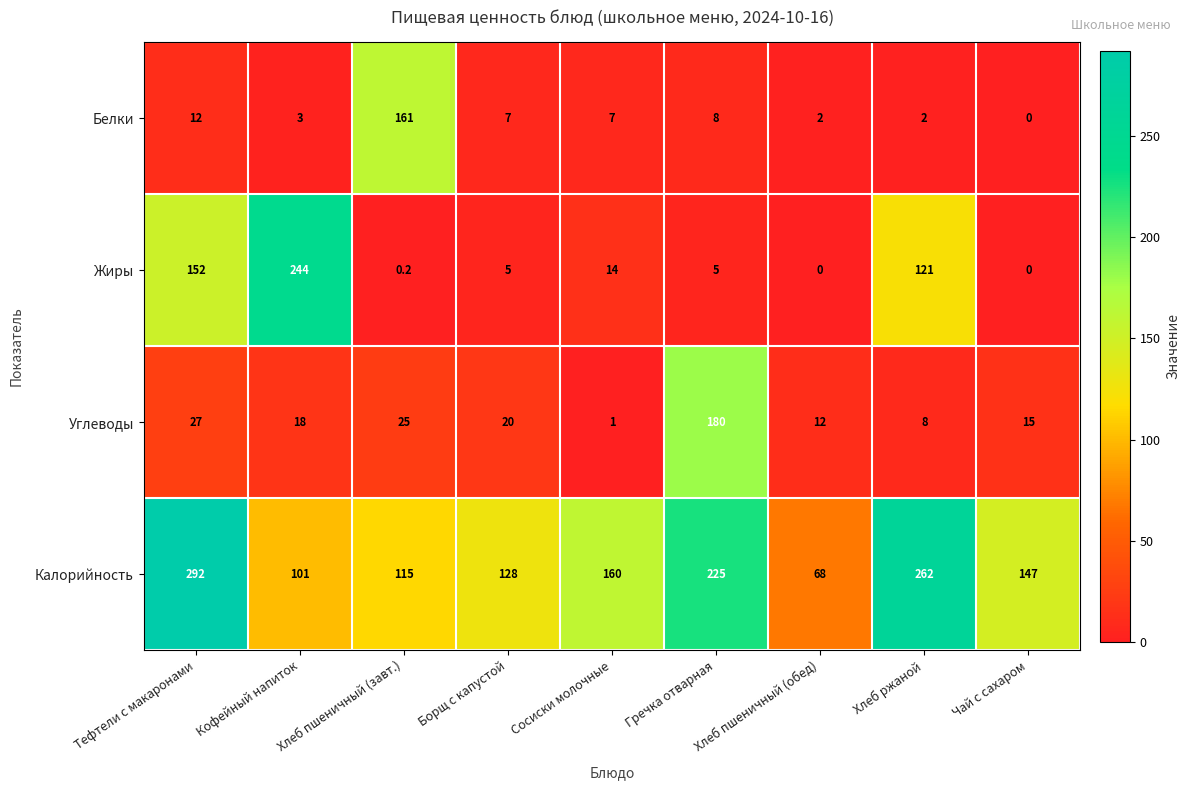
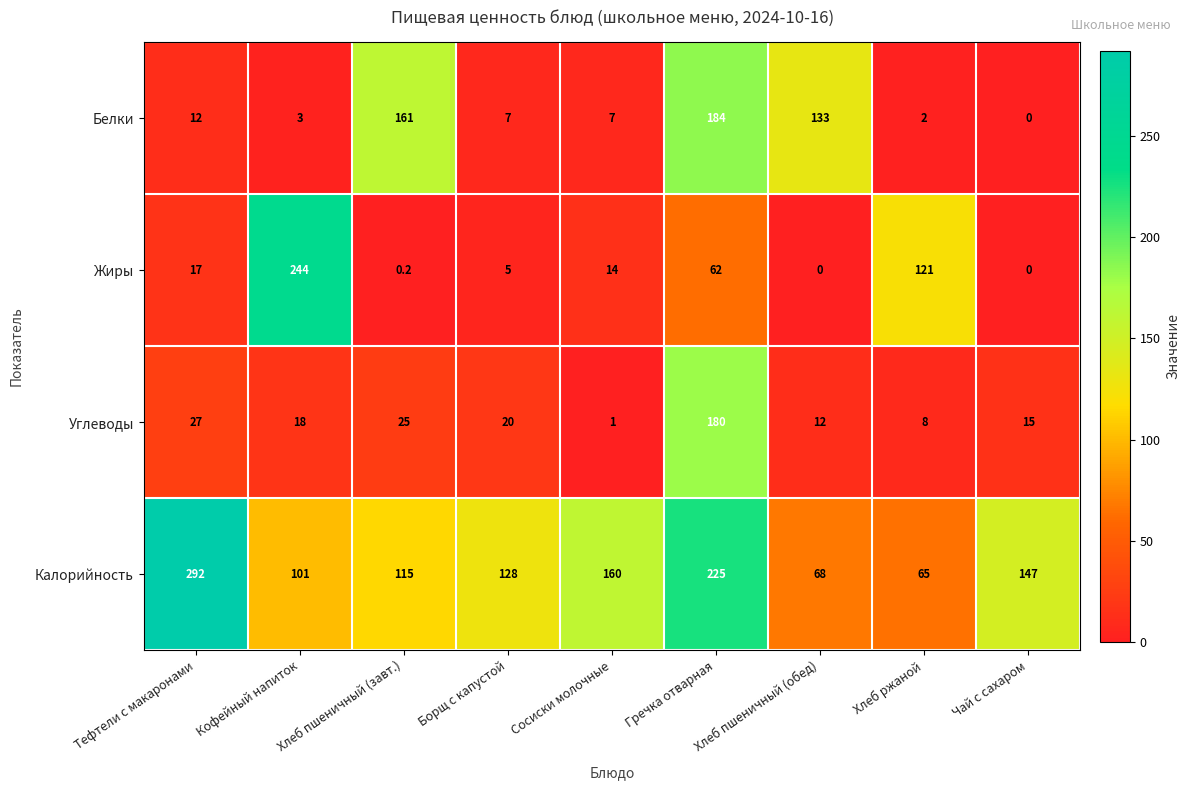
  {
    "Белки": {
      "Тефтели с макаронами": 12,
      "Кофейный напиток": 3,
      "Хлеб пшеничный (завт.)": 161,
      "Борщ с капустой": 7,
      "Сосиски молочные": 7,
-     "Гречка отварная": 8,
-     "Хлеб пшеничный (обед)": 2,
+     "Гречка отварная": 184,
+     "Хлеб пшеничный (обед)": 133,
      "Хлеб ржаной": 2,
      "Чай с сахаром": 0
    },
    "Жиры": {
-     "Тефтели с макаронами": 152,
+     "Тефтели с макаронами": 17,
      "Кофейный напиток": 244,
      "Хлеб пшеничный (завт.)": 0.2,
      "Борщ с капустой": 5,
      "Сосиски молочные": 14,
-     "Гречка отварная": 5,
+     "Гречка отварная": 62,
      "Хлеб пшеничный (обед)": 0,
      "Хлеб ржаной": 121,
      "Чай с сахаром": 0
    },
    "Углеводы": {
      "Тефтели с макаронами": 27,
      "Кофейный напиток": 18,
      "Хлеб пшеничный (завт.)": 25,
      "Борщ с капустой": 20,
      "Сосиски молочные": 1,
      "Гречка отварная": 180,
      "Хлеб пшеничный (обед)": 12,
      "Хлеб ржаной": 8,
      "Чай с сахаром": 15
    },
    "Калорийность": {
      "Тефтели с макаронами": 292,
      "Кофейный напиток": 101,
      "Хлеб пшеничный (завт.)": 115,
      "Борщ с капустой": 128,
      "Сосиски молочные": 160,
      "Гречка отварная": 225,
      "Хлеб пшеничный (обед)": 68,
-     "Хлеб ржаной": 262,
+     "Хлеб ржаной": 65,
      "Чай с сахаром": 147
    }
  }
